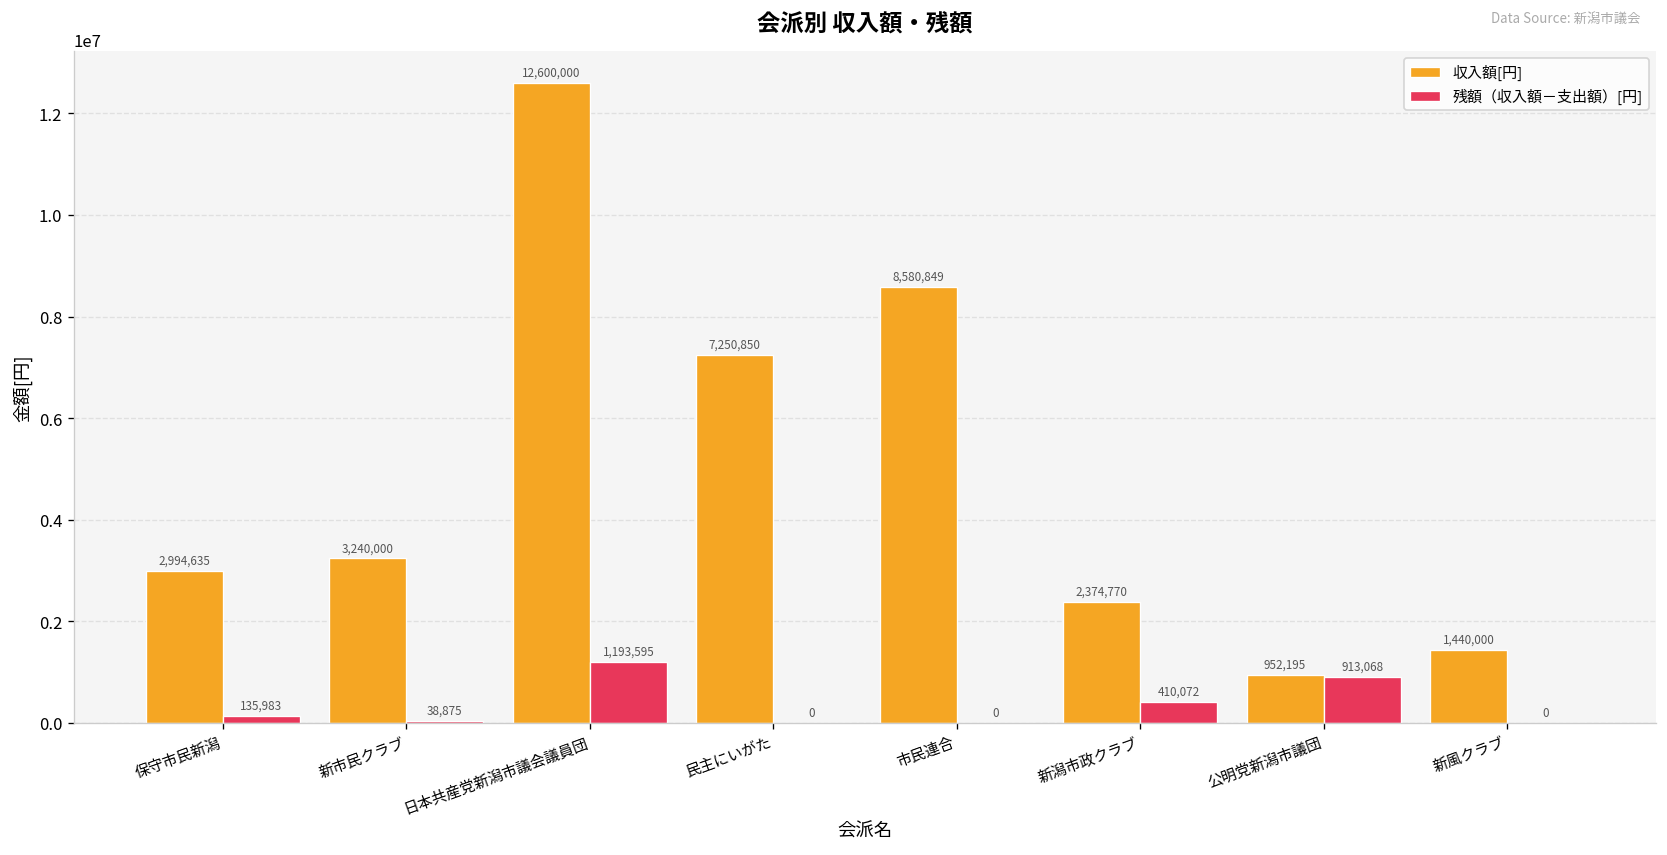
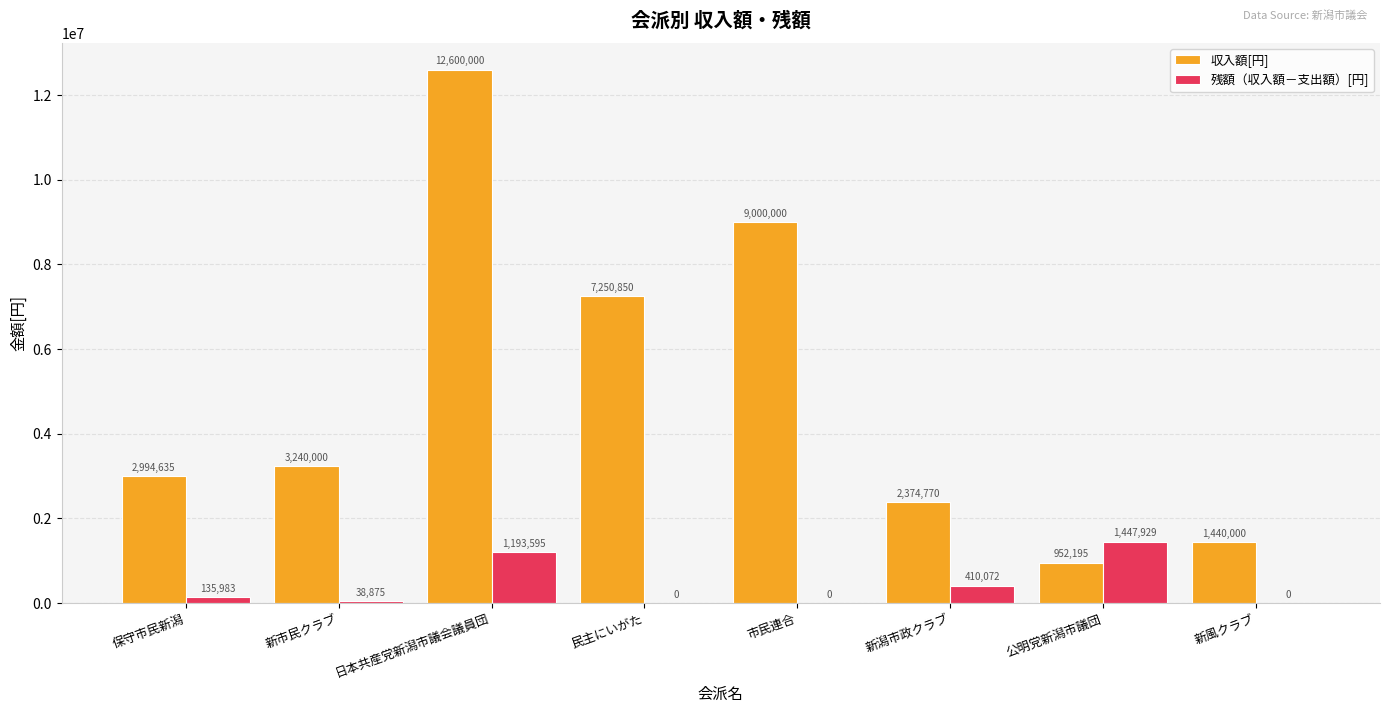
  {
    "収入額[円]": {
      "保守市民新潟": "2,994,635",
      "新市民クラブ": "3,240,000",
      "日本共産党新潟市議会議員団": "12,600,000",
      "民主にいがた": "7,250,850",
-     "市民連合": "8,580,849",
+     "市民連合": "9,000,000",
      "新潟市政クラブ": "2,374,770",
      "公明党新潟市議団": "952,195",
      "新風クラブ": "1,440,000"
    },
    "残額（収入額－支出額）[円]": {
      "保守市民新潟": "135,983",
      "新市民クラブ": "38,875",
      "日本共産党新潟市議会議員団": "1,193,595",
      "民主にいがた": "0",
      "市民連合": "0",
      "新潟市政クラブ": "410,072",
-     "公明党新潟市議団": "913,068",
+     "公明党新潟市議団": "1,447,929",
      "新風クラブ": "0"
    }
  }
